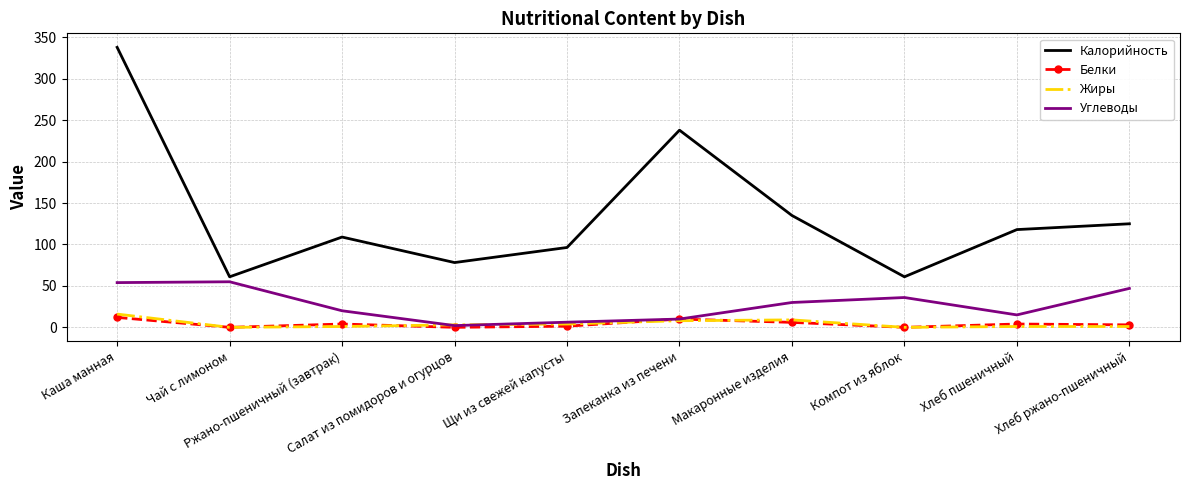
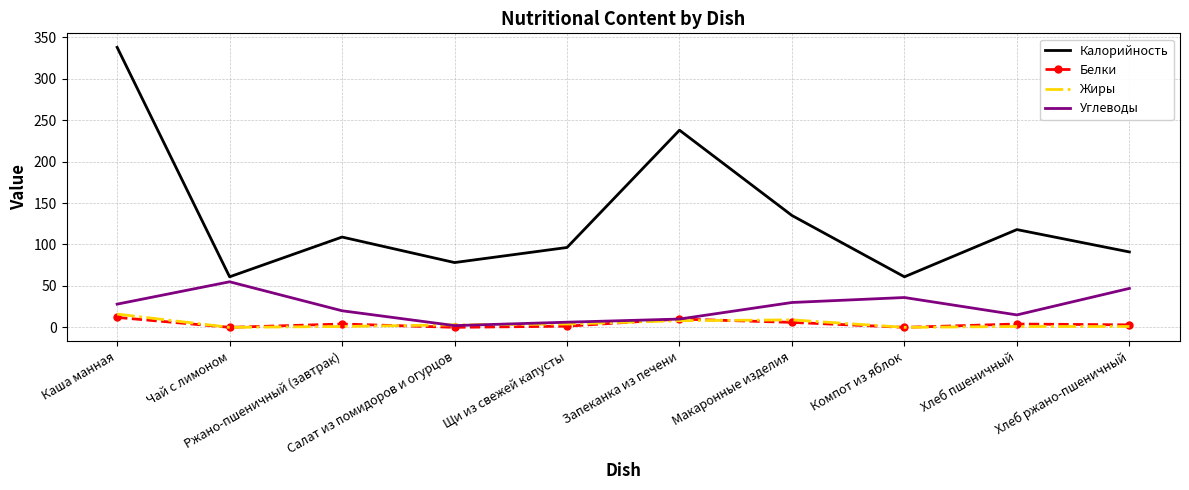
  {
    "Калорийность": {
      "Каша манная": 340,
      "Чай с лимоном": 60,
      "Ржано-пшеничный (завтрак)": 110,
      "Салат из помидоров и огурцов": 80,
      "Щи из свежей капусты": 100,
      "Запеканка из печени": 240,
      "Макаронные изделия": 140,
      "Компот из яблок": 60,
      "Хлеб пшеничный": 120,
-     "Хлеб ржано-пшеничный": 130
+     "Хлеб ржано-пшеничный": 90
    },
    "Белки": {
      "Каша манная": 10
    },
    "Жиры": {
      "Каша манная": 20
    },
    "Углеводы": {
-     "Каша манная": 50,
+     "Каша манная": 30,
      "Чай с лимоном": 60,
      "Ржано-пшеничный (завтрак)": 20,
      "Макаронные изделия": 30,
      "Компот из яблок": 40,
      "Хлеб пшеничный": 20,
      "Хлеб ржано-пшеничный": 50
    }
  }
